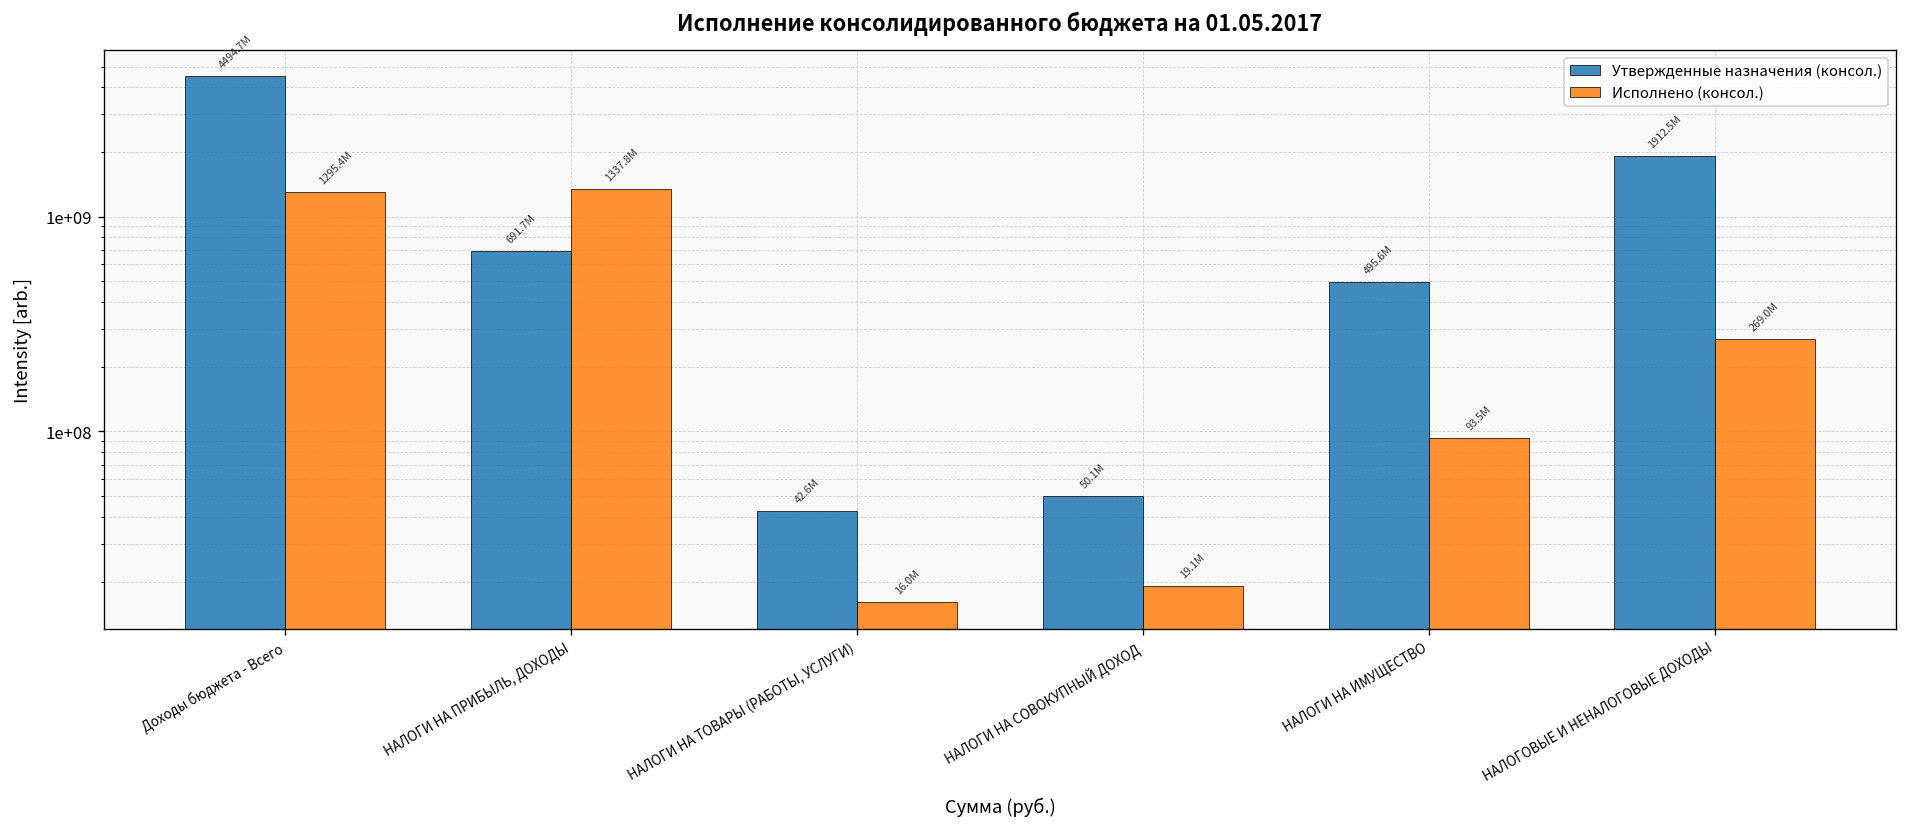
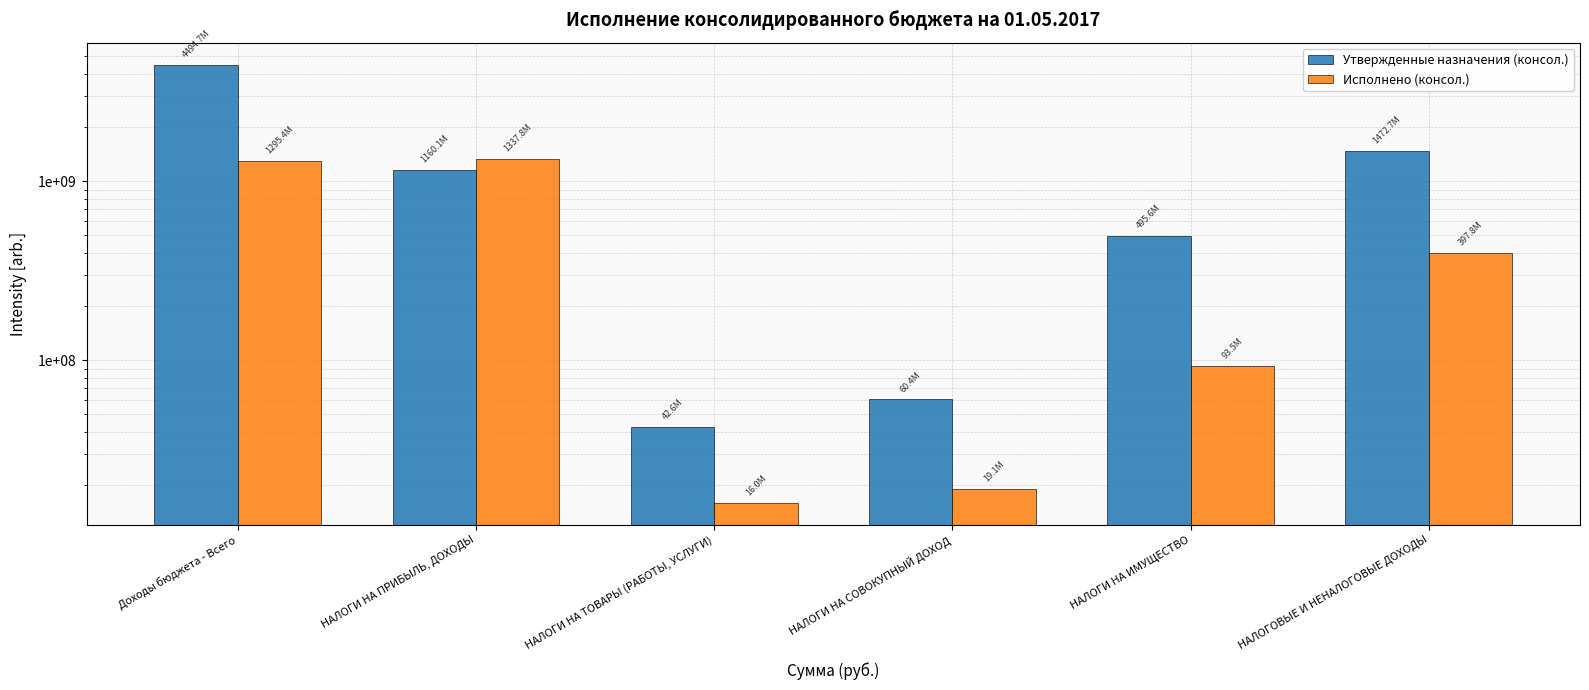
  {
    "Утвержденные назначения (консол.)": {
      "Доходы бюджета - Всего": "4494.7M",
-     "НАЛОГИ НА ПРИБЫЛЬ, ДОХОДЫ": "691.7M",
+     "НАЛОГИ НА ПРИБЫЛЬ, ДОХОДЫ": "1160.1M",
      "НАЛОГИ НА ТОВАРЫ (РАБОТЫ, УСЛУГИ)": "42.6M",
-     "НАЛОГИ НА СОВОКУПНЫЙ ДОХОД": "50.1M",
+     "НАЛОГИ НА СОВОКУПНЫЙ ДОХОД": "60.4M",
      "НАЛОГИ НА ИМУЩЕСТВО": "495.6M",
-     "НАЛОГОВЫЕ И НЕНАЛОГОВЫЕ ДОХОДЫ": "1912.5M"
+     "НАЛОГОВЫЕ И НЕНАЛОГОВЫЕ ДОХОДЫ": "1472.7M"
    },
    "Исполнено (консол.)": {
      "Доходы бюджета - Всего": "1295.4M",
      "НАЛОГИ НА ПРИБЫЛЬ, ДОХОДЫ": "1337.8M",
      "НАЛОГИ НА ТОВАРЫ (РАБОТЫ, УСЛУГИ)": "16.0M",
      "НАЛОГИ НА СОВОКУПНЫЙ ДОХОД": "19.1M",
      "НАЛОГИ НА ИМУЩЕСТВО": "93.5M",
-     "НАЛОГОВЫЕ И НЕНАЛОГОВЫЕ ДОХОДЫ": "269.0M"
+     "НАЛОГОВЫЕ И НЕНАЛОГОВЫЕ ДОХОДЫ": "397.8M"
    }
  }
